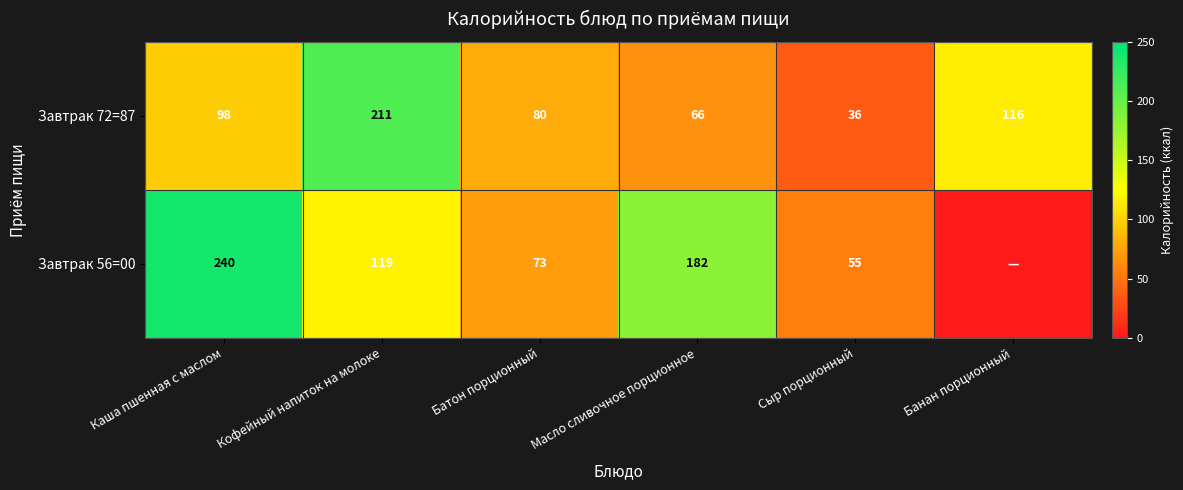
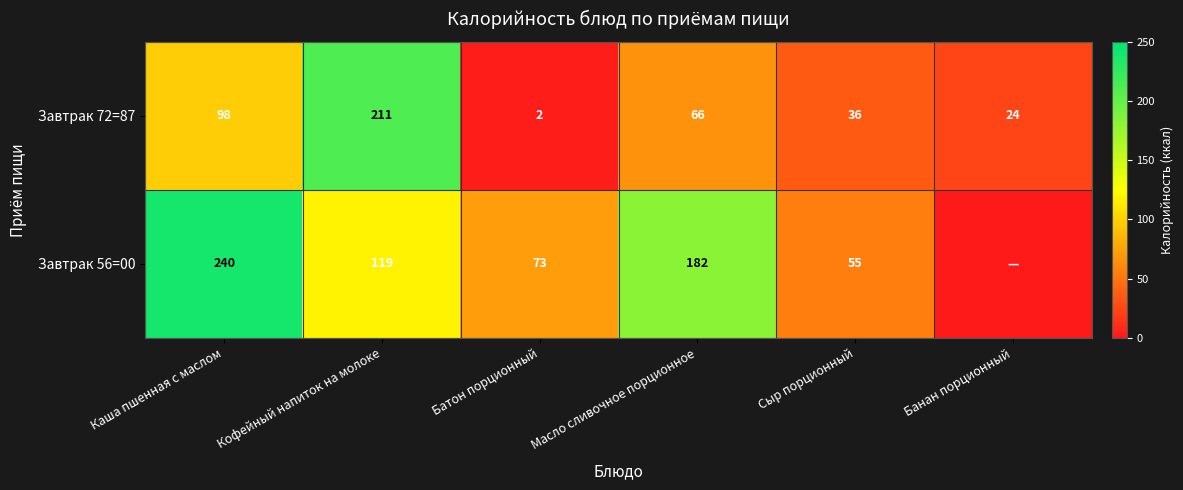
  {
    "Завтрак 72=87": {
      "Каша пшенная с маслом": 98,
      "Кофейный напиток на молоке": 211,
-     "Батон порционный": 80,
+     "Батон порционный": 2,
      "Масло сливочное порционное": 66,
      "Сыр порционный": 36,
-     "Банан порционный": 116
+     "Банан порционный": 24
    },
    "Завтрак 56=00": {
      "Каша пшенная с маслом": 240,
      "Кофейный напиток на молоке": 119,
      "Батон порционный": 73,
      "Масло сливочное порционное": 182,
      "Сыр порционный": 55
    }
  }
